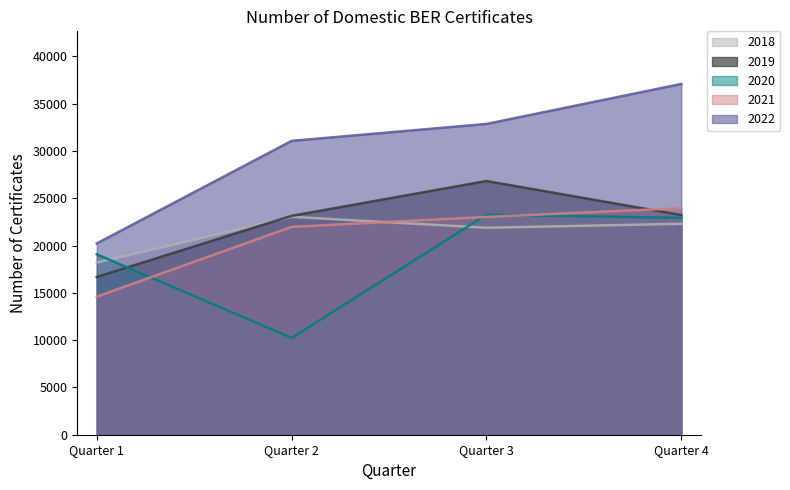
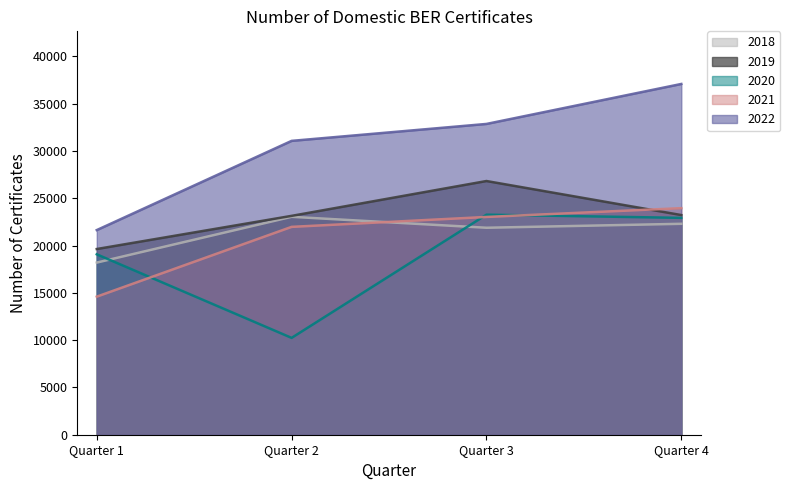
  {
    "2019": {
-     "Quarter 1": 17000,
+     "Quarter 1": 20000,
      "Quarter 3": 27000,
      "Quarter 4": 23000
    },
    "2020": {
      "Quarter 1": 19000,
      "Quarter 2": 10000,
      "Quarter 4": 23000
    },
    "2022": {
-     "Quarter 1": 20000,
+     "Quarter 1": 22000,
      "Quarter 2": 31000,
      "Quarter 3": 33000,
      "Quarter 4": 37000
    }
  }
